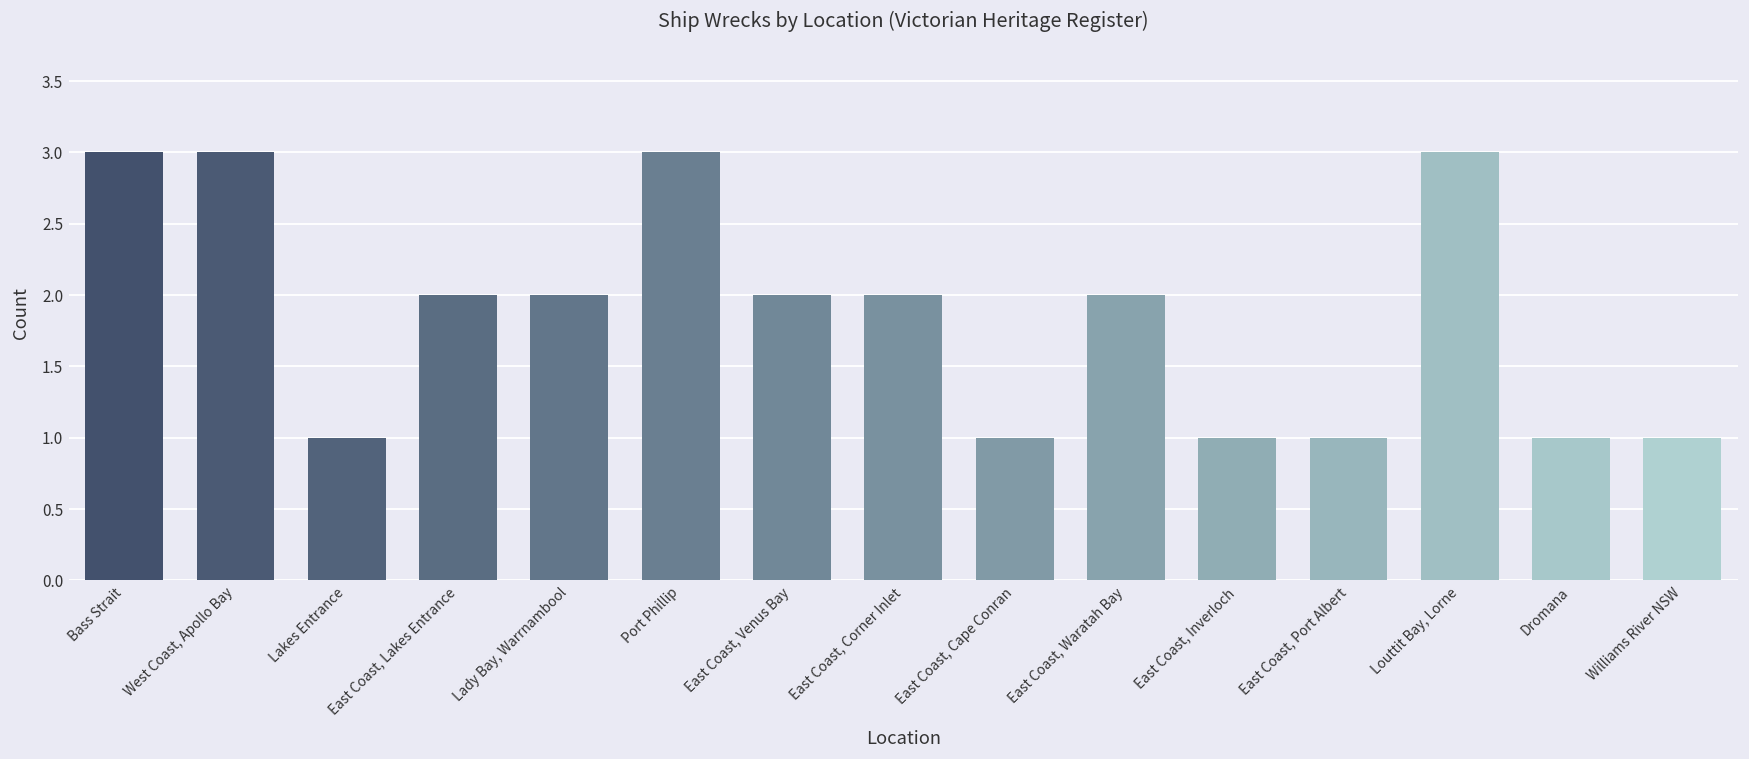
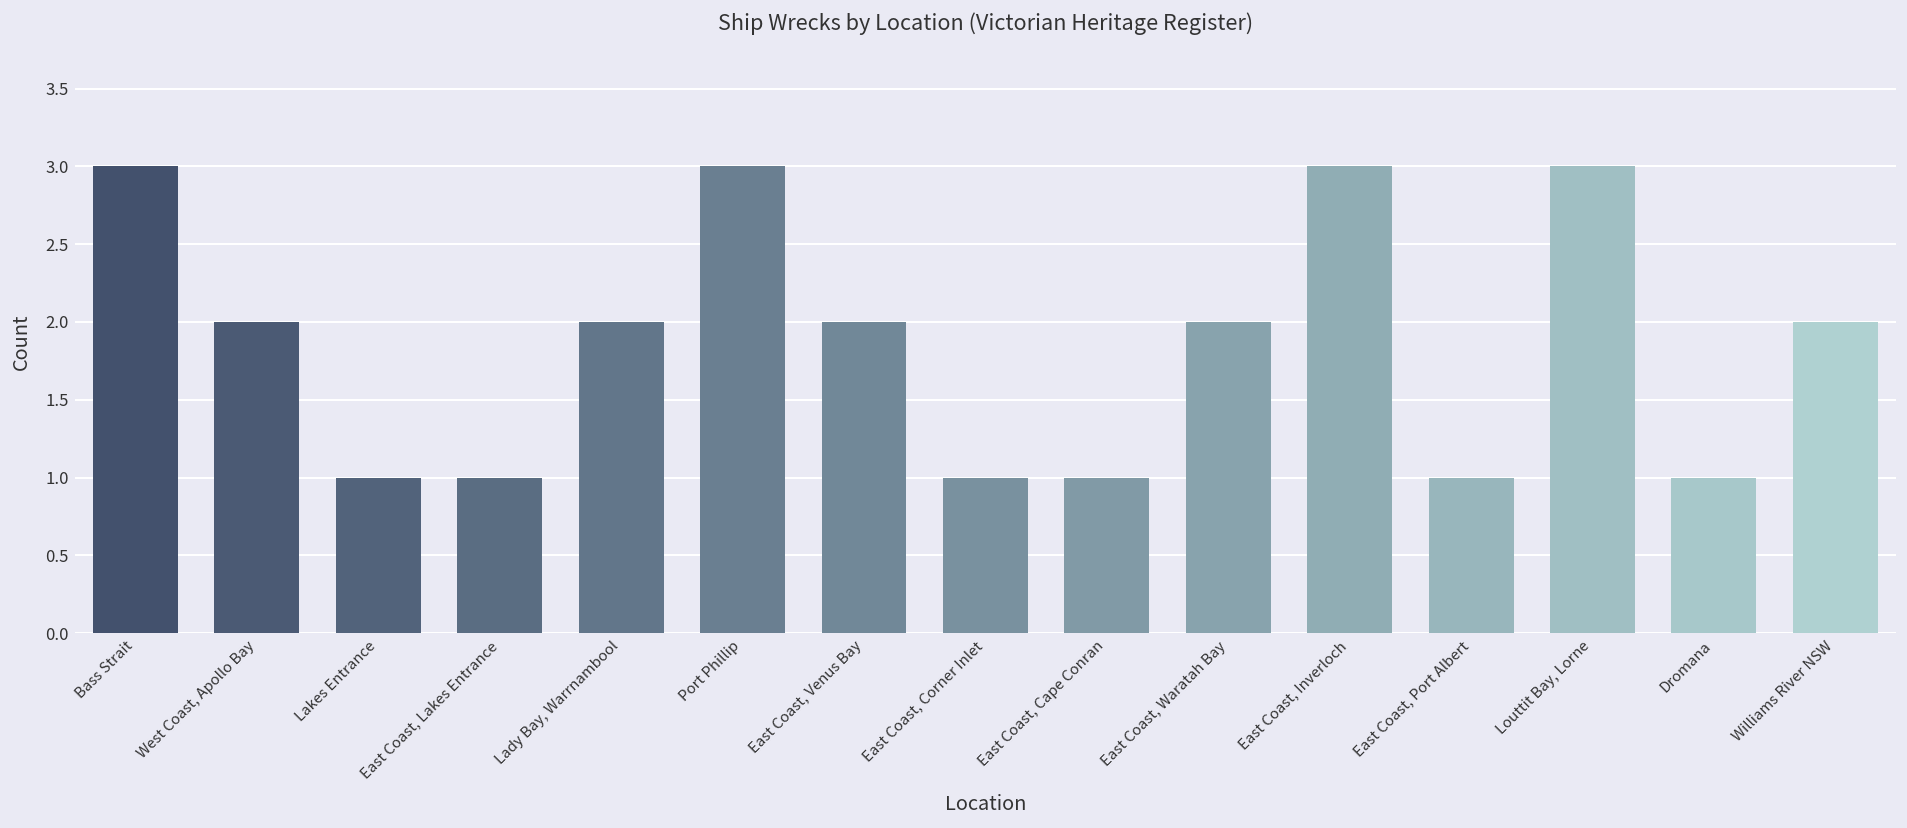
  {
    "Bass Strait": 3,
-   "West Coast, Apollo Bay": 3,
+   "West Coast, Apollo Bay": 2,
    "Lakes Entrance": 1,
-   "East Coast, Lakes Entrance": 2,
+   "East Coast, Lakes Entrance": 1,
    "Lady Bay, Warrnambool": 2,
    "Port Phillip": 3,
    "East Coast, Venus Bay": 2,
-   "East Coast, Corner Inlet": 2,
+   "East Coast, Corner Inlet": 1,
    "East Coast, Cape Conran": 1,
    "East Coast, Waratah Bay": 2,
-   "East Coast, Inverloch": 1,
+   "East Coast, Inverloch": 3,
    "East Coast, Port Albert": 1,
    "Louttit Bay, Lorne": 3,
    "Dromana": 1,
-   "Williams River NSW": 1
+   "Williams River NSW": 2
  }
